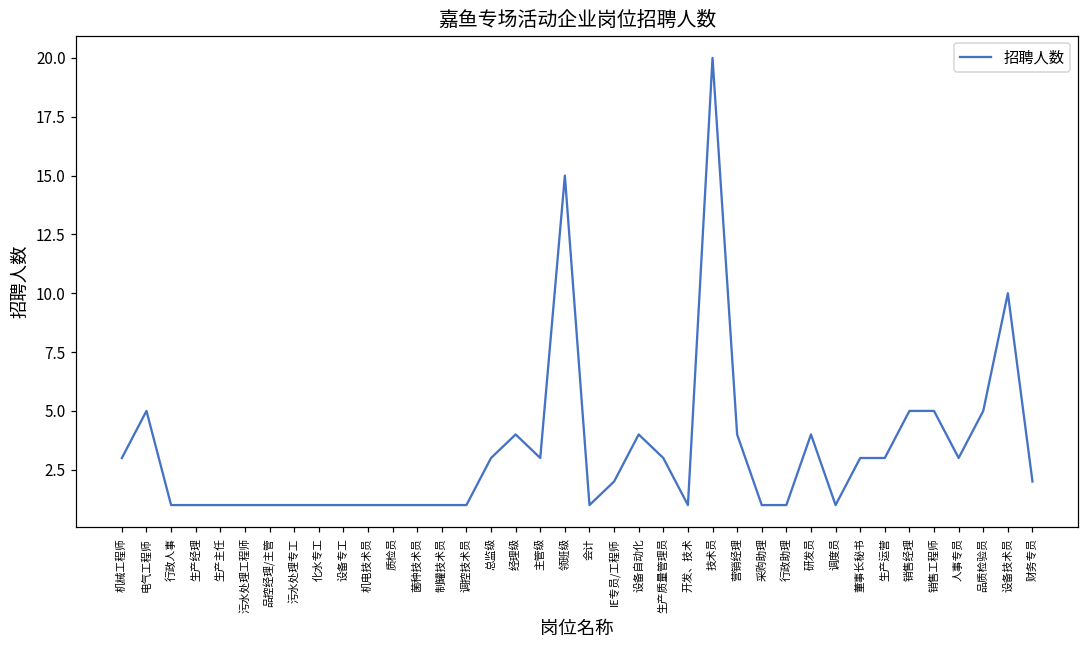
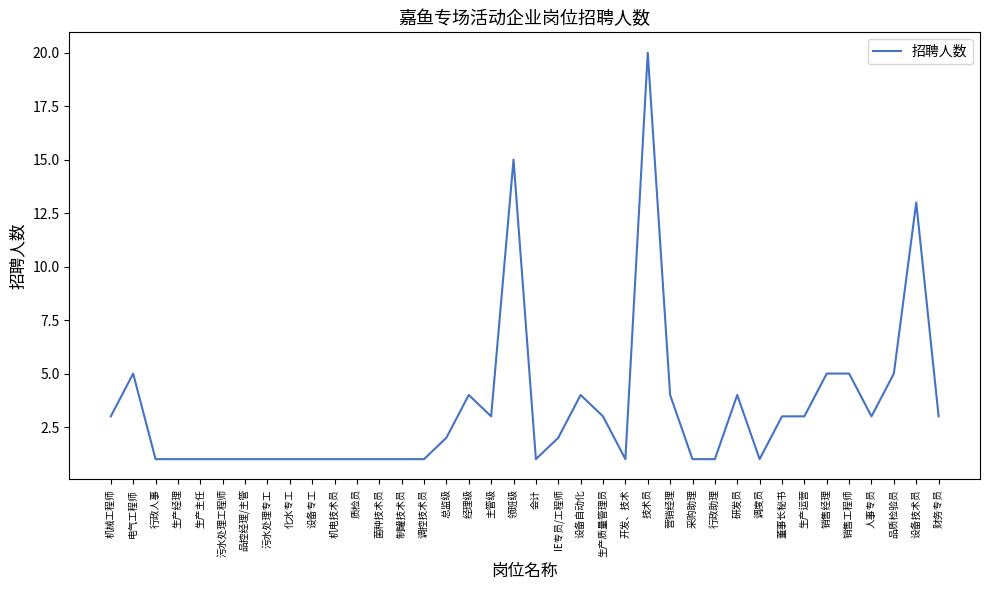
  {
    "机械工程师": 3,
    "电气工程师": 5,
    "行政人事": 1,
    "生产经理": 1,
    "生产主任": 1,
    "污水处理工程师": 1,
    "品控经理/主管": 1,
    "污水处理专工": 1,
    "化水专工": 1,
    "设备专工": 1,
    "机电技术员": 1,
    "质检员": 1,
    "菌种技术员": 1,
    "制罐技术员": 1,
    "调控技术员": 1,
-   "总监级": 3,
+   "总监级": 2,
    "经理级": 4,
    "主管级": 3,
    "领班级": 15,
    "会计": 1,
    "IE专员/工程师": 2,
    "设备自动化": 4,
    "生产质量管理员": 3,
    "开发、技术": 1,
    "技术员": 20,
    "营销经理": 4,
    "采购助理": 1,
    "行政助理": 1,
    "研发员": 4,
    "调度员": 1,
    "董事长秘书": 3,
    "生产运营": 3,
    "销售经理": 5,
    "销售工程师": 5,
    "人事专员": 3,
    "品质检验员": 5,
-   "设备技术员": 10,
-   "财务专员": 2
+   "设备技术员": 13,
+   "财务专员": 3
  }
